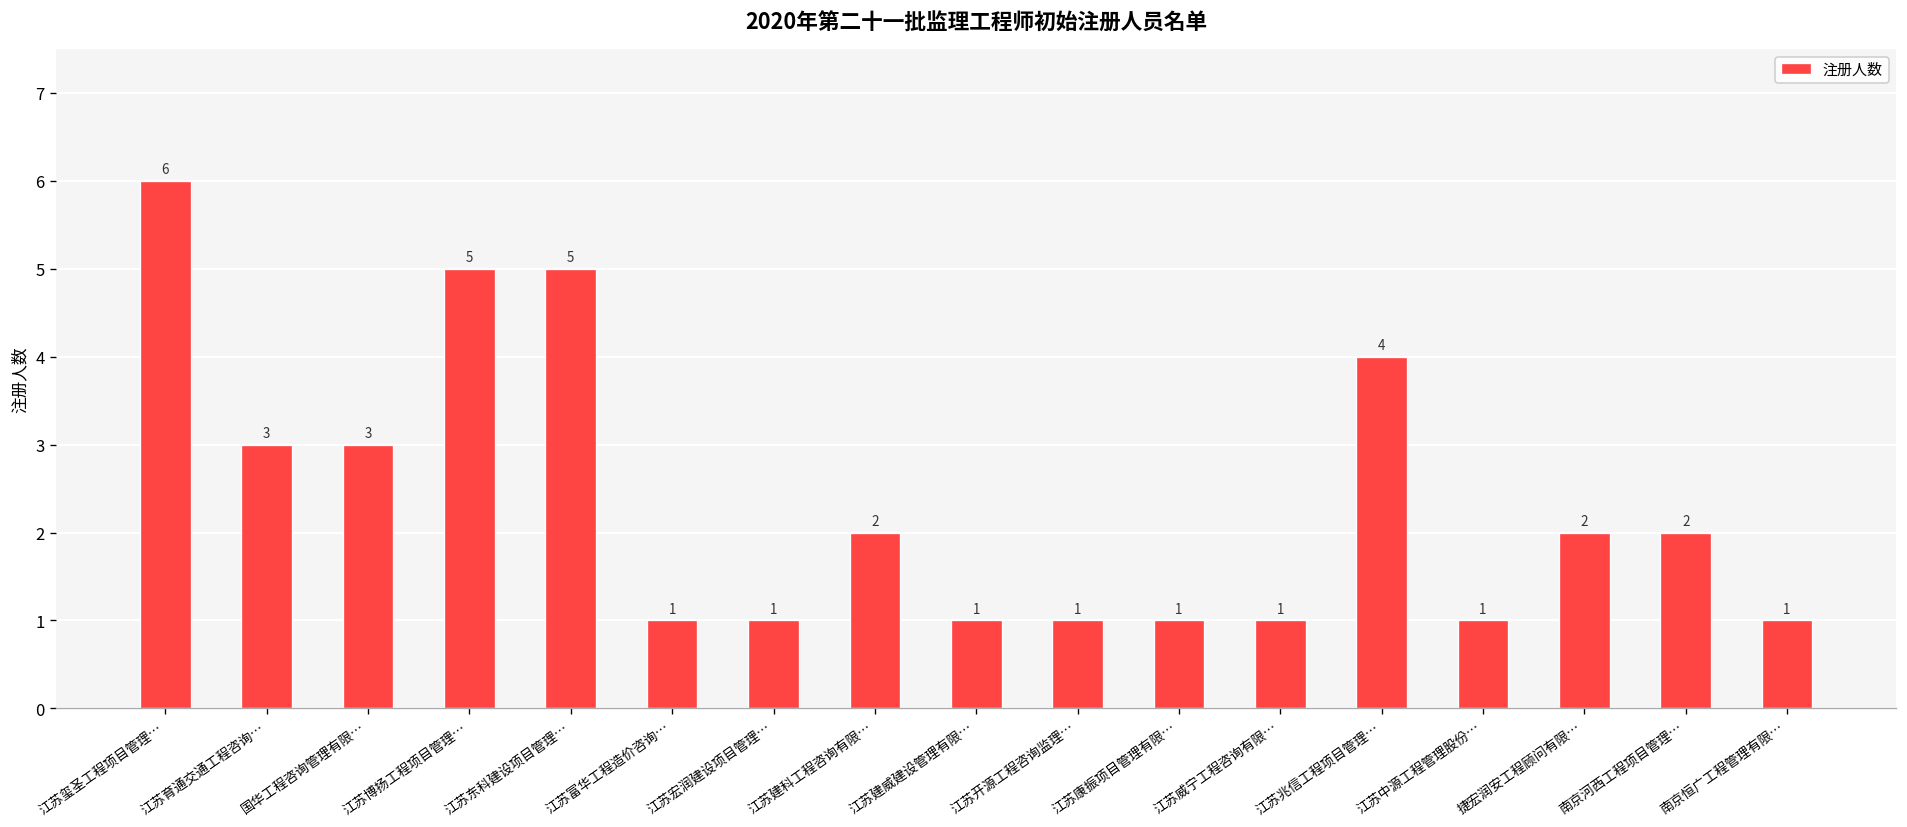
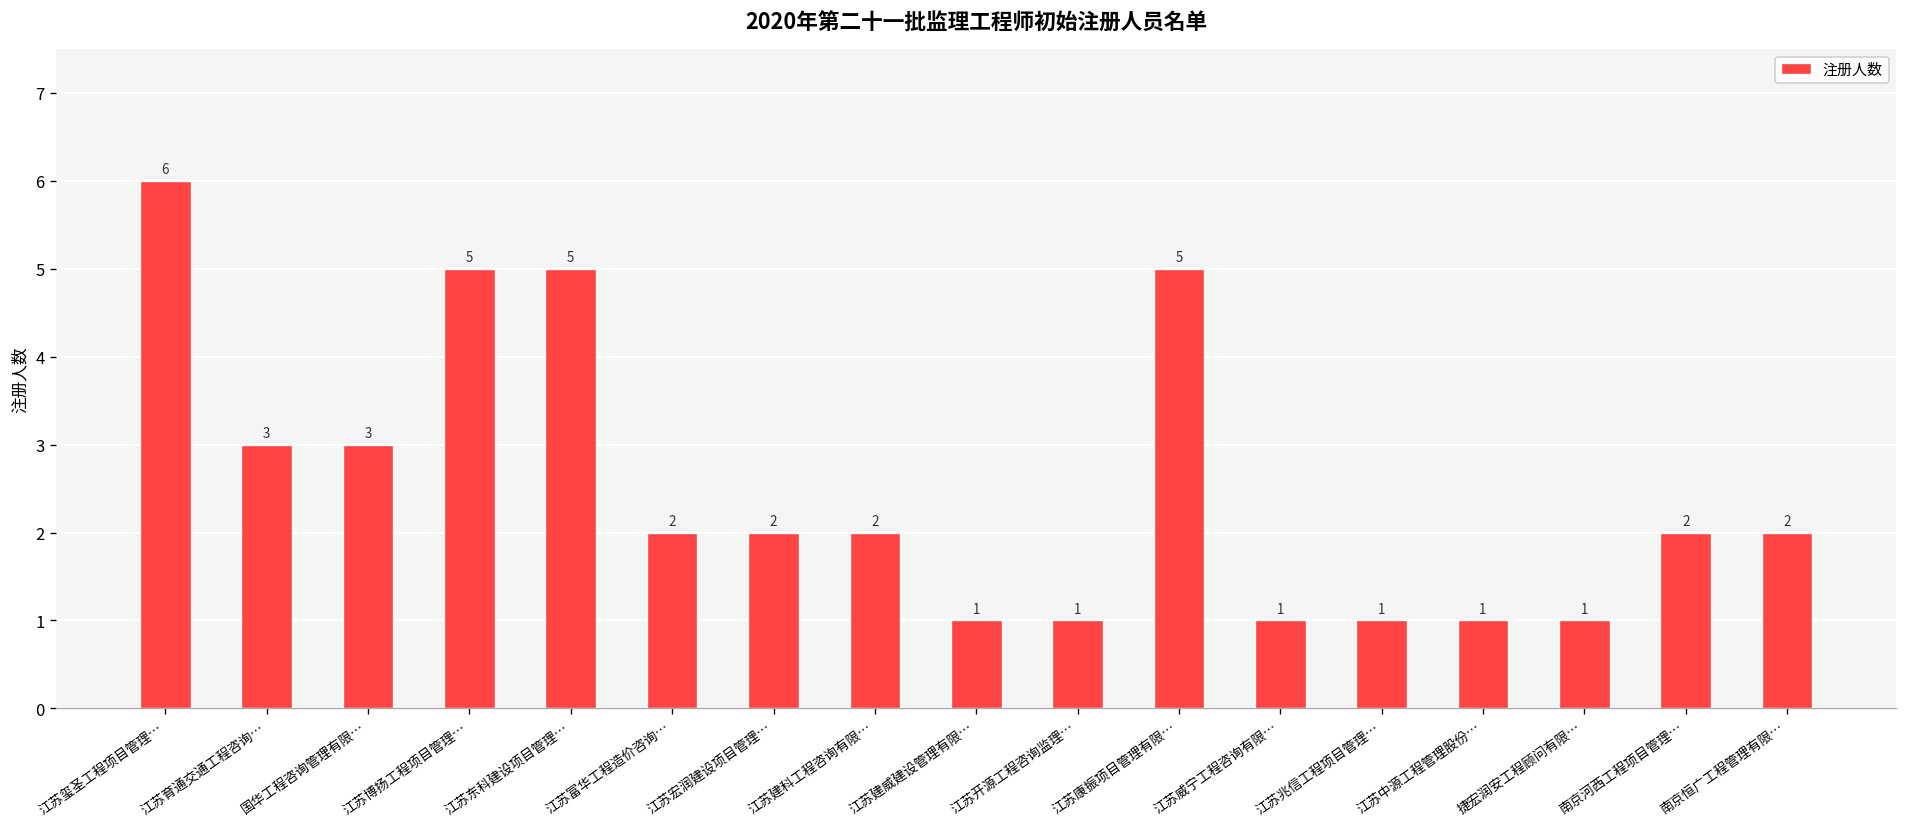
  {
    "江苏玺圣工程项目管理…": 6,
    "江苏育通交通工程咨询…": 3,
    "国华工程咨询管理有限…": 3,
    "江苏博扬工程项目管理…": 5,
    "江苏东科建设项目管理…": 5,
-   "江苏富华工程造价咨询…": 1,
-   "江苏宏润建设项目管理…": 1,
+   "江苏富华工程造价咨询…": 2,
+   "江苏宏润建设项目管理…": 2,
    "江苏建科工程咨询有限…": 2,
    "江苏建威建设管理有限…": 1,
    "江苏开源工程咨询监理…": 1,
-   "江苏康振项目管理有限…": 1,
+   "江苏康振项目管理有限…": 5,
    "江苏威宁工程咨询有限…": 1,
-   "江苏兆信工程项目管理…": 4,
+   "江苏兆信工程项目管理…": 1,
    "江苏中源工程管理股份…": 1,
-   "捷宏润安工程顾问有限…": 2,
+   "捷宏润安工程顾问有限…": 1,
    "南京河西工程项目管理…": 2,
-   "南京恒广工程管理有限…": 1
+   "南京恒广工程管理有限…": 2
  }
